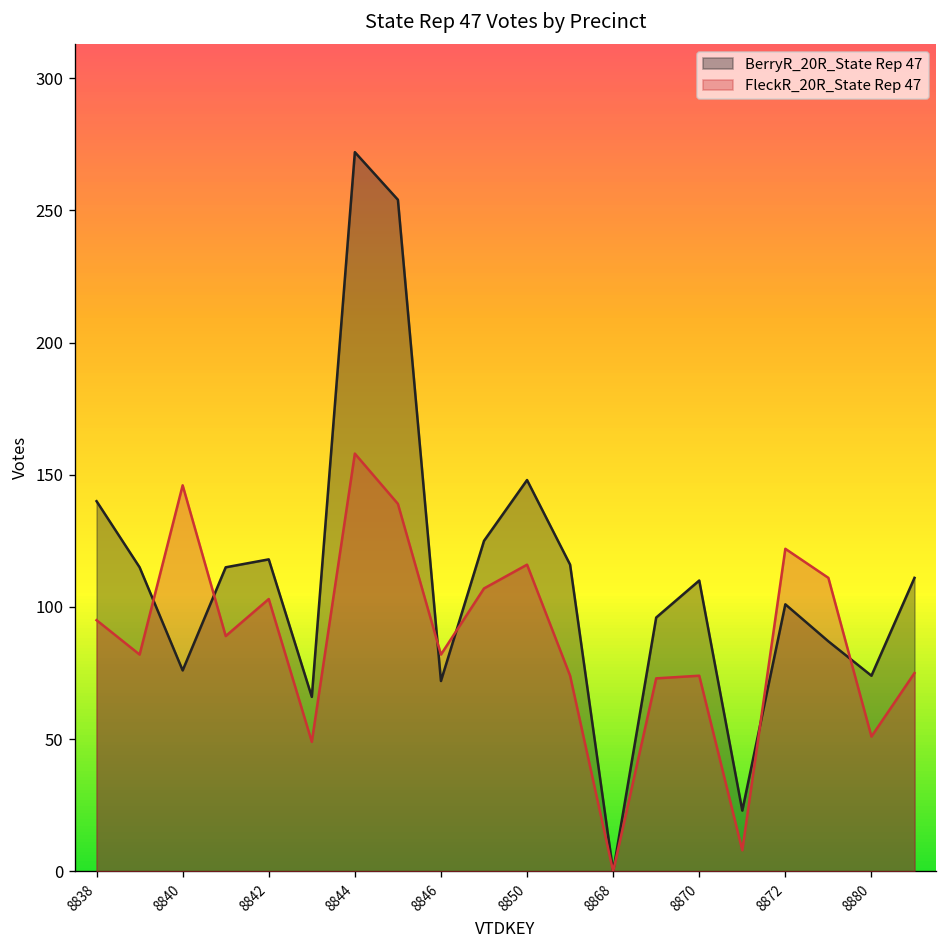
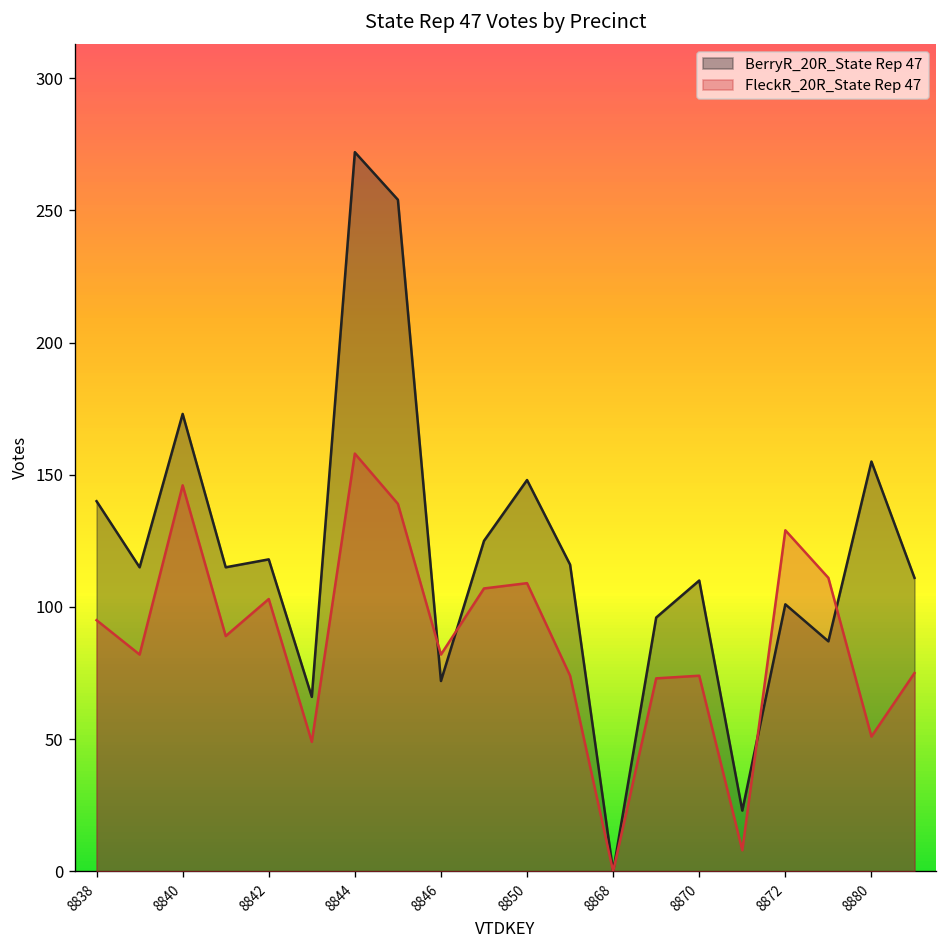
  {
    "BerryR_20R_State Rep 47": {
      "8838": 140,
-     "8840": 76,
+     "8840": 173,
      "8842": 118,
      "8844": 272,
      "8846": 72,
      "8850": 148,
      "8870": 110,
      "8872": 101,
-     "8880": 74
+     "8880": 155
    },
    "FleckR_20R_State Rep 47": {
      "8838": 95,
      "8840": 146,
      "8842": 103,
      "8844": 158,
      "8846": 82,
-     "8850": 116,
+     "8850": 109,
      "8870": 74,
-     "8872": 122,
+     "8872": 129,
      "8880": 51
    }
  }
